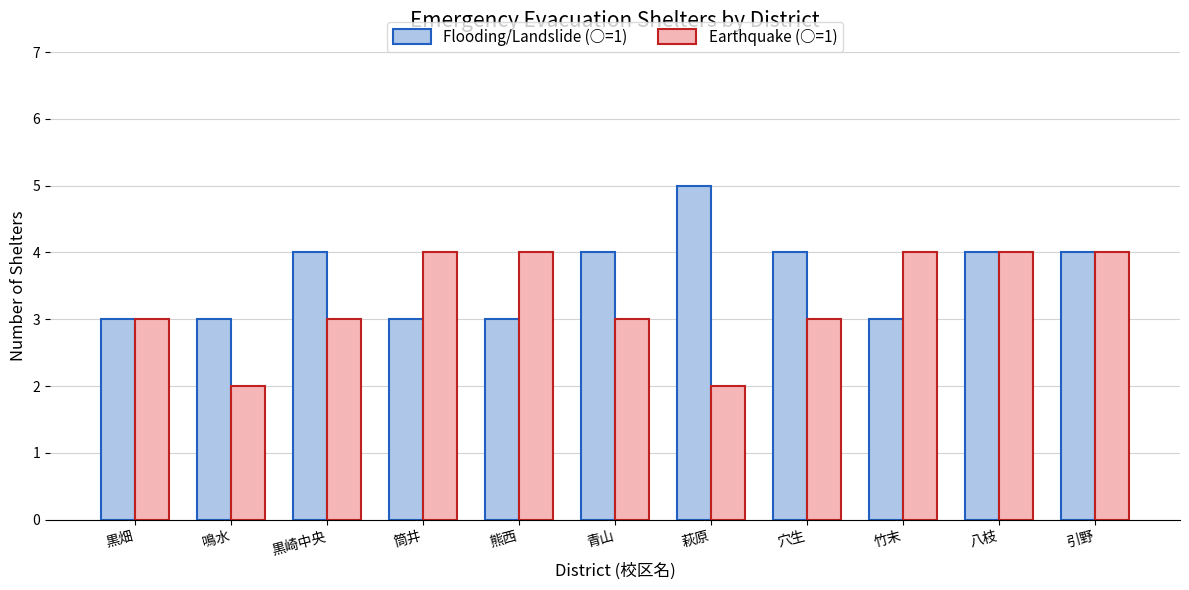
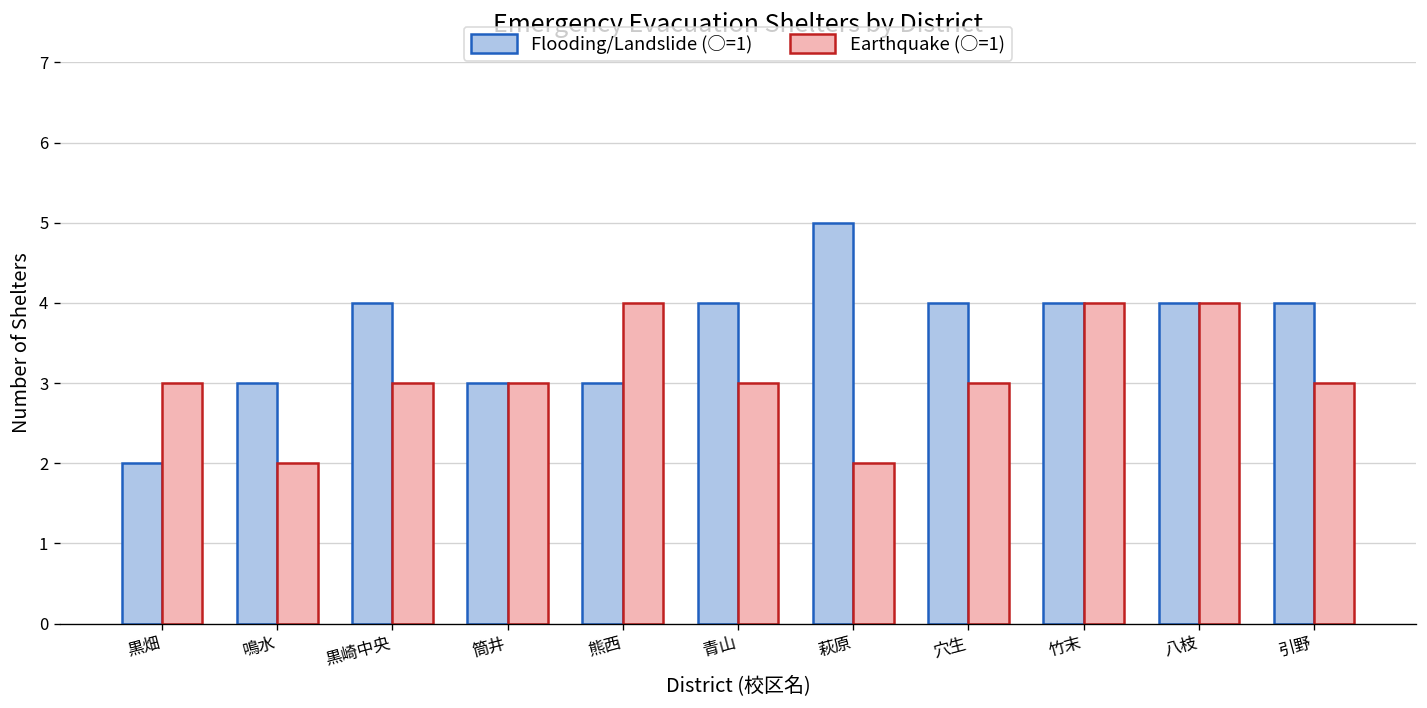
  {
    "Flooding/Landslide (○=1)": {
-     "黒畑": 3,
+     "黒畑": 2,
      "鳴水": 3,
      "黒崎中央": 4,
      "筒井": 3,
      "熊西": 3,
      "青山": 4,
      "萩原": 5,
      "穴生": 4,
-     "竹末": 3,
+     "竹末": 4,
      "八枝": 4,
      "引野": 4
    },
    "Earthquake (○=1)": {
      "黒畑": 3,
      "鳴水": 2,
      "黒崎中央": 3,
-     "筒井": 4,
+     "筒井": 3,
      "熊西": 4,
      "青山": 3,
      "萩原": 2,
      "穴生": 3,
      "竹末": 4,
      "八枝": 4,
-     "引野": 4
+     "引野": 3
    }
  }
